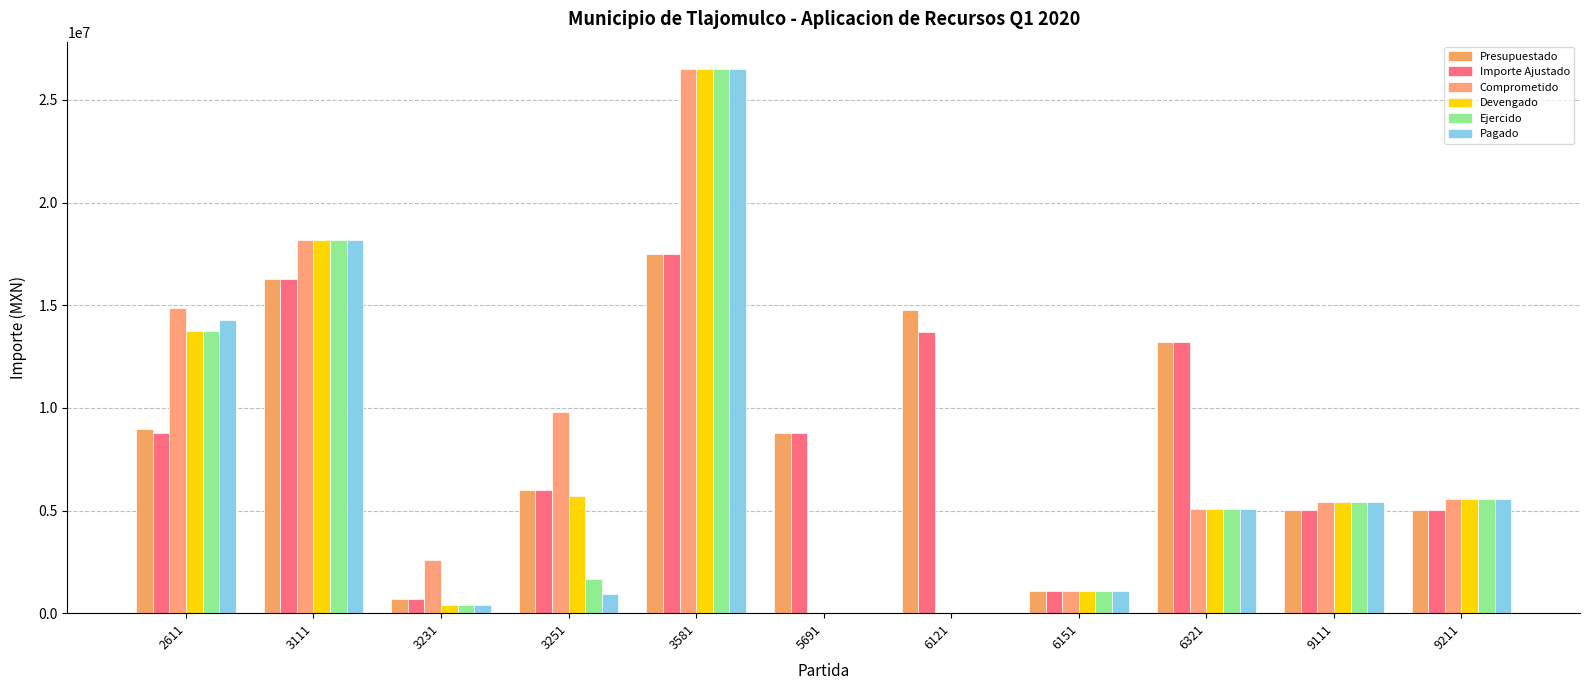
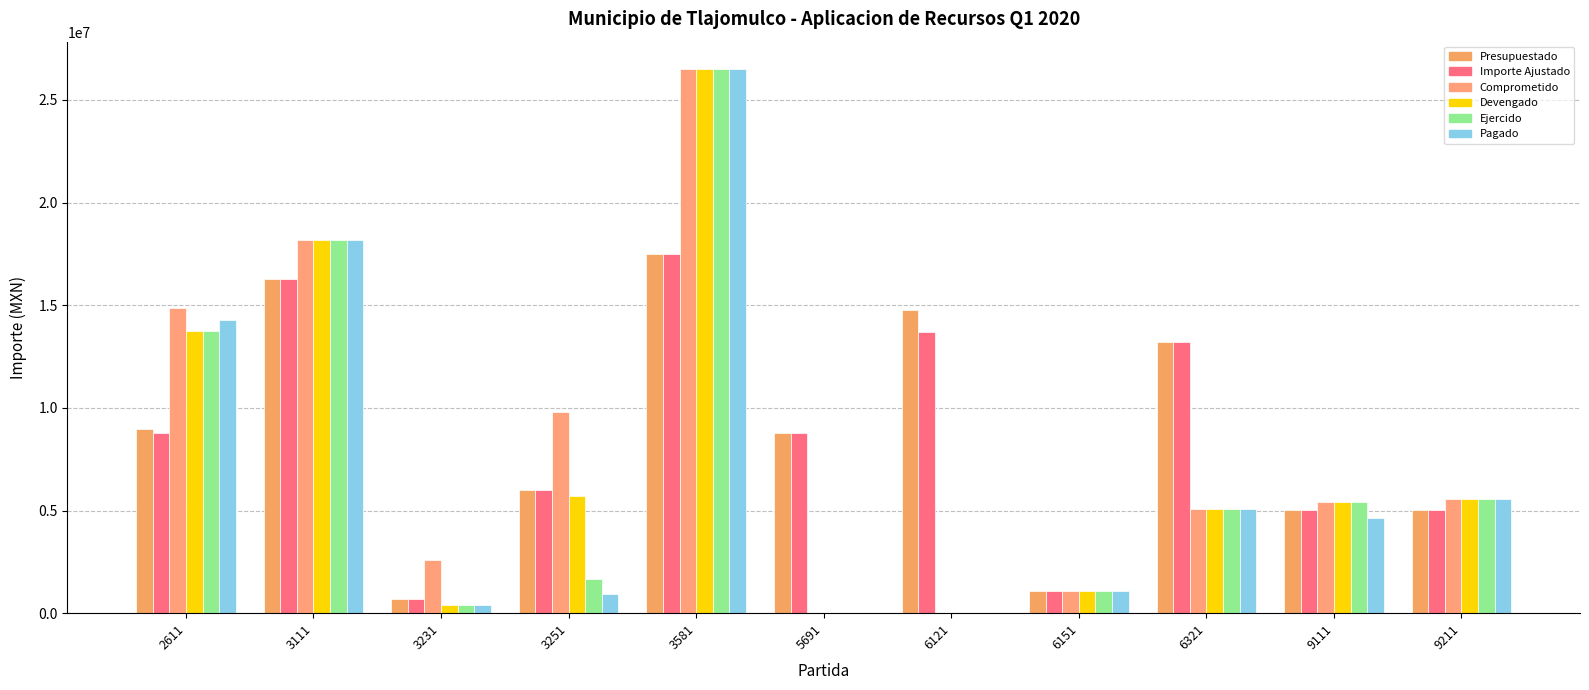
  {
    "Devengado": {
      "2611": 13800000,
      "3111": 18200000,
      "3231": 400000,
      "3251": 5700000,
      "3581": 26500000,
      "5691": 0,
      "6121": 0,
      "6151": 1100000,
      "6321": 5100000,
      "9111": 5400000,
      "9211": 5500000
    },
    "Ejercido": {
      "2611": 13800000,
      "3111": 18200000,
      "3231": 400000,
      "3251": 1700000,
      "3581": 26500000,
      "5691": 0,
      "6121": 0,
      "6151": 1100000,
      "6321": 5100000,
      "9111": 5400000,
      "9211": 5500000
    },
    "Pagado": {
      "2611": 14300000,
      "3111": 18200000,
      "3231": 400000,
      "3251": 900000,
      "3581": 26500000,
      "5691": 0,
      "6121": 0,
      "6151": 1100000,
      "6321": 5100000,
-     "9111": 5400000,
+     "9111": 4700000,
      "9211": 5500000
    }
  }
